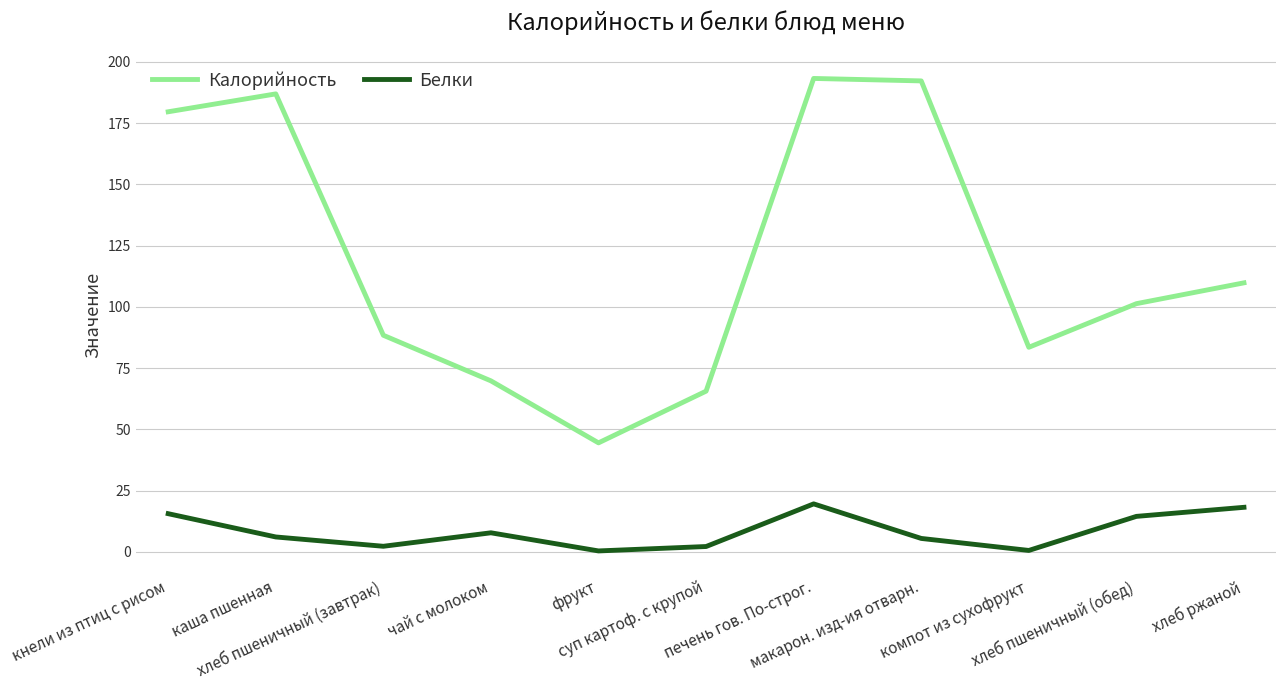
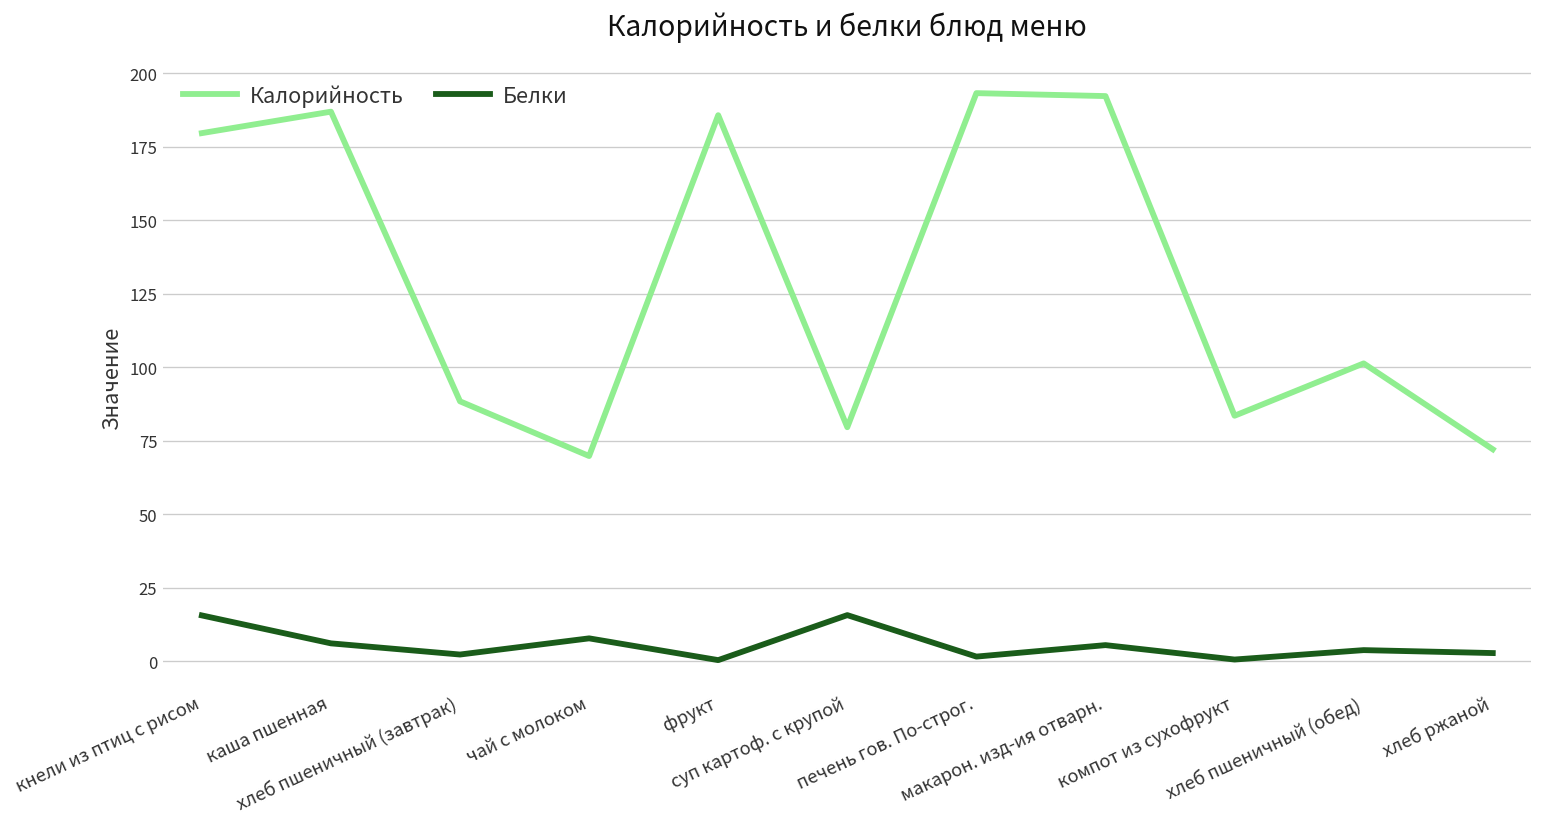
  {
    "Калорийность": {
      "кнели из птиц с рисом": 180,
      "каша пшенная": 187,
      "хлеб пшеничный (завтрак)": 88,
      "чай с молоком": 70,
-     "фрукт": 45,
-     "суп картоф. с крупой": 66,
+     "фрукт": 186,
+     "суп картоф. с крупой": 80,
      "печень гов. По-строг.": 193,
      "макарон. изд-ия отварн.": 192,
      "компот из сухофрукт": 84,
      "хлеб пшеничный (обед)": 101,
-     "хлеб ржаной": 110
+     "хлеб ржаной": 72
    },
    "Белки": {
      "кнели из птиц с рисом": 16,
      "каша пшенная": 6,
      "хлеб пшеничный (завтрак)": 2,
      "чай с молоком": 8,
      "фрукт": 0,
-     "суп картоф. с крупой": 2,
-     "печень гов. По-строг.": 20,
+     "суп картоф. с крупой": 16,
+     "печень гов. По-строг.": 2,
      "макарон. изд-ия отварн.": 6,
      "компот из сухофрукт": 1,
-     "хлеб пшеничный (обед)": 15,
-     "хлеб ржаной": 18
+     "хлеб пшеничный (обед)": 4,
+     "хлеб ржаной": 3
    }
  }
